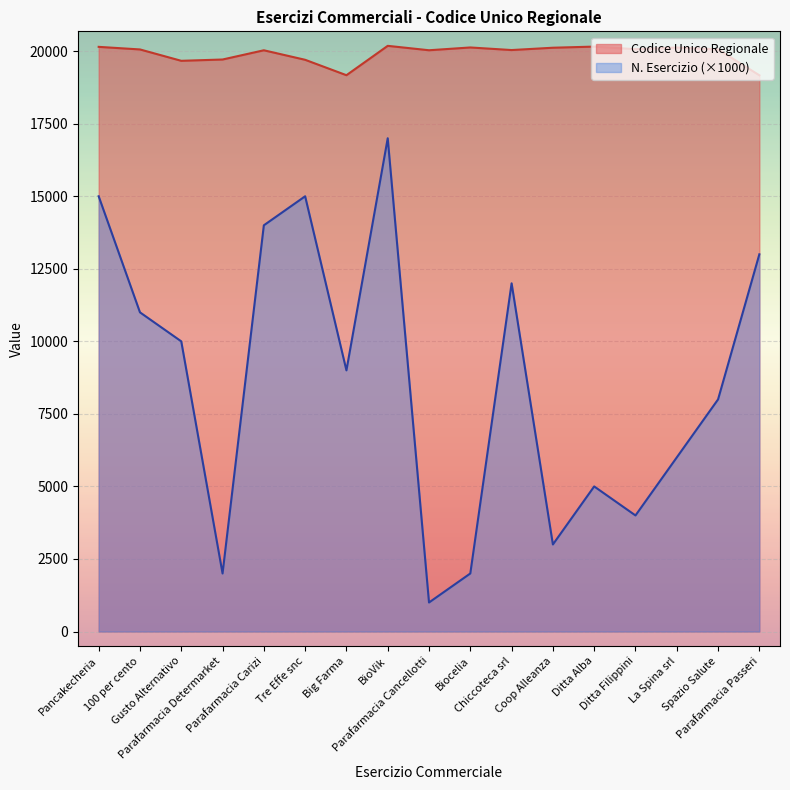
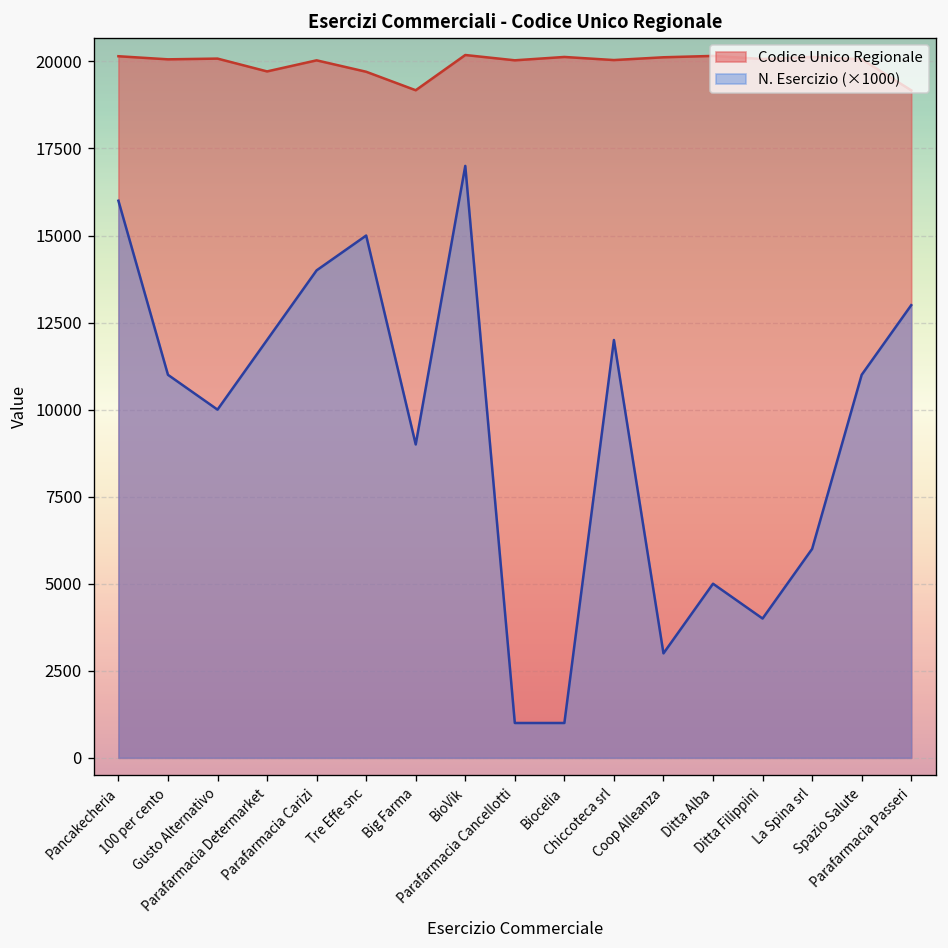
  {
    "Codice Unico Regionale": {
      "Pancakecheria": 20200,
      "100 per cento": 20100,
-     "Gusto Alternativo": 19700,
+     "Gusto Alternativo": 20100,
      "Parafarmacia Determarket": 19700,
      "Parafarmacia Carizi": 20000,
      "Tre Effe snc": 19700,
      "Big Farma": 19200,
      "BioVik": 20200,
      "Parafarmacia Cancellotti": 20000,
      "Biocelia": 20100,
      "Chiccoteca srl": 20000,
      "Coop Alleanza": 20100
    },
    "N. Esercizio (×1000)": {
-     "Pancakecheria": 15000,
+     "Pancakecheria": 16000,
      "100 per cento": 11000,
      "Gusto Alternativo": 10000,
-     "Parafarmacia Determarket": 2000,
+     "Parafarmacia Determarket": 12000,
      "Parafarmacia Carizi": 14000,
      "Tre Effe snc": 15000,
      "Big Farma": 9000,
      "BioVik": 17000,
      "Parafarmacia Cancellotti": 1000,
-     "Biocelia": 2000,
+     "Biocelia": 1000,
      "Chiccoteca srl": 12000,
      "Coop Alleanza": 3000,
      "Ditta Alba": 5000,
      "Ditta Filippini": 4000,
      "La Spina srl": 6000,
-     "Spazio Salute": 8000,
+     "Spazio Salute": 11000,
      "Parafarmacia Passeri": 13000
    }
  }
